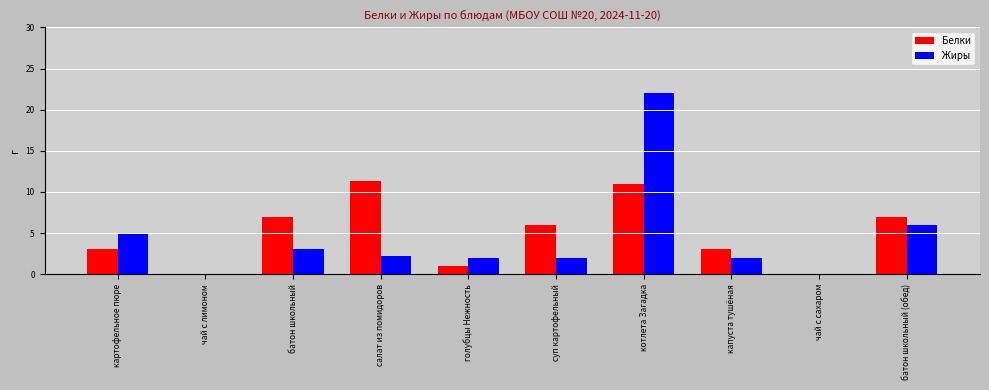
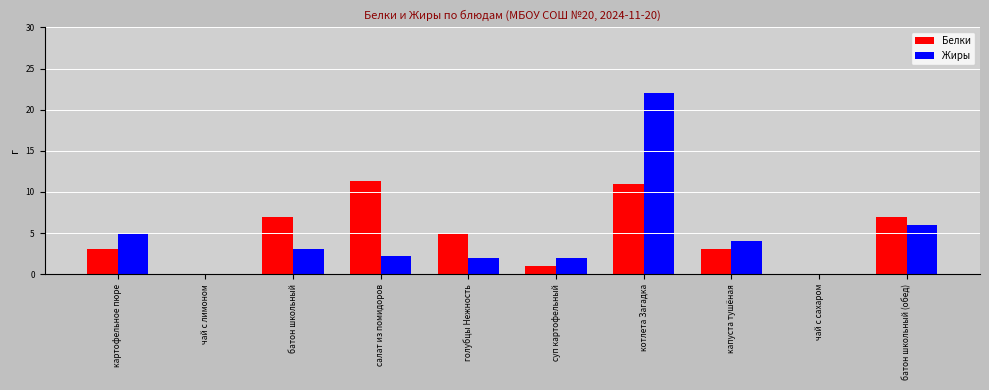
  {
    "Белки": {
      "картофельное пюре": 3,
      "чай с лимоном": 0,
      "батон школьный": 7,
      "салат из помидоров": 11,
-     "голубцы Нежность": 1,
-     "суп картофельный": 6,
+     "голубцы Нежность": 5,
+     "суп картофельный": 1,
      "котлета Загадка": 11,
      "капуста тушёная": 3,
      "чай с сахаром": 0,
      "батон школьный (обед)": 7
    },
    "Жиры": {
      "картофельное пюре": 5,
      "чай с лимоном": 0,
      "батон школьный": 3,
      "салат из помидоров": 2,
      "голубцы Нежность": 2,
      "суп картофельный": 2,
      "котлета Загадка": 22,
-     "капуста тушёная": 2,
+     "капуста тушёная": 4,
      "чай с сахаром": 0,
      "батон школьный (обед)": 6
    }
  }
